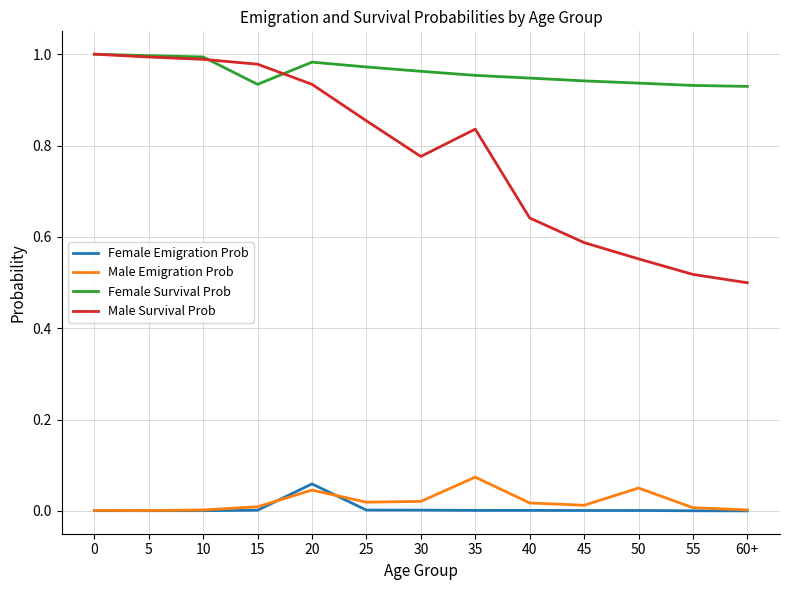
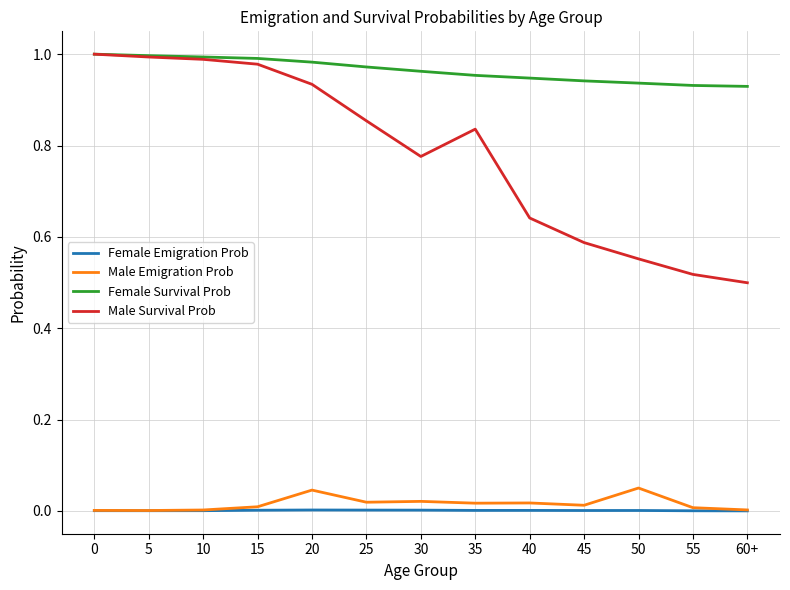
  {
    "Female Emigration Prob": {
      "15": 0.00,
-     "20": 0.06,
+     "20": 0.00,
      "25": 0.00,
      "30": 0.00,
      "35": 0.00,
      "40": 0.00,
      "45": 0.00,
      "50": 0.00,
      "55": 0.00
    },
    "Male Emigration Prob": {
      "15": 0.01,
      "20": 0.05,
      "25": 0.02,
      "30": 0.02,
-     "35": 0.07,
+     "35": 0.02,
      "40": 0.02,
      "45": 0.01,
      "50": 0.05,
      "55": 0.01
    },
    "Female Survival Prob": {
-     "15": 0.93,
+     "15": 0.99,
      "20": 0.98,
      "25": 0.97,
      "30": 0.96,
      "35": 0.95,
      "40": 0.95,
      "45": 0.94,
      "50": 0.94,
      "55": 0.93,
      "60+": 0.93
    },
    "Male Survival Prob": {
      "15": 0.98,
      "20": 0.93,
      "25": 0.85,
      "30": 0.78,
      "35": 0.84,
      "40": 0.64,
      "45": 0.59,
      "50": 0.55,
      "55": 0.52,
      "60+": 0.50
    }
  }
